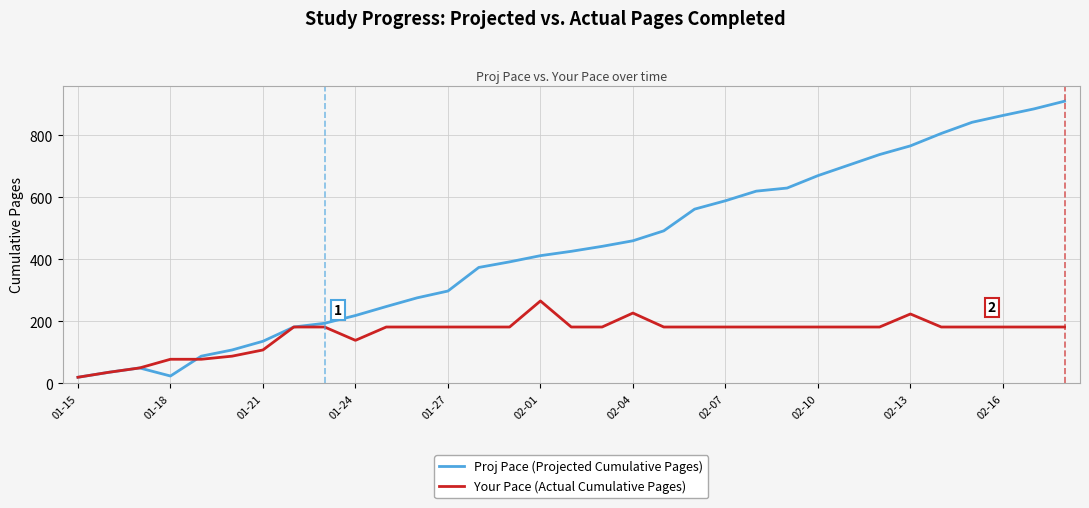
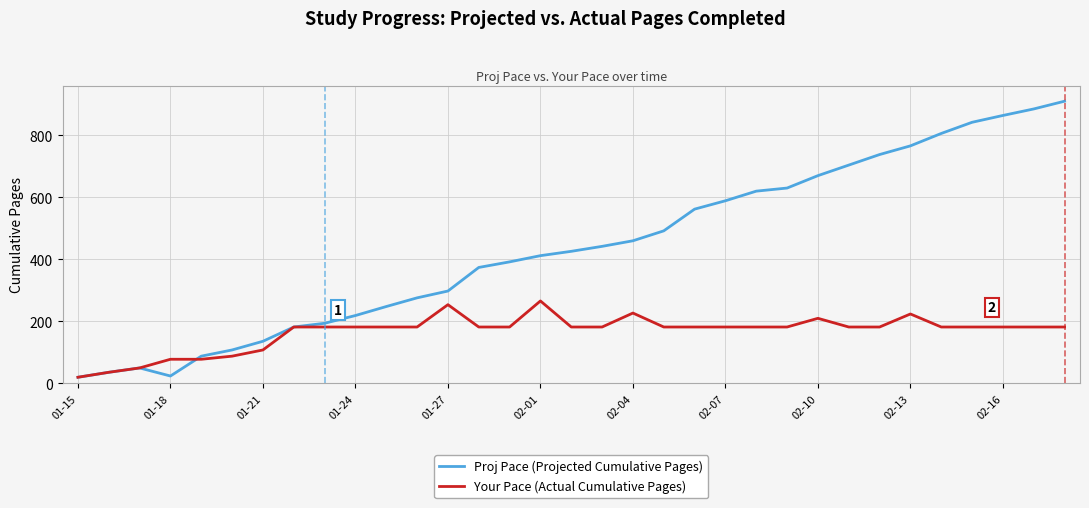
  {
    "Proj Pace (Projected Cumulative Pages)": {
      "01-18": 20,
      "01-21": 140,
      "01-24": 220,
      "01-27": 300,
      "02-01": 410,
      "02-04": 460,
      "02-07": 590,
      "02-10": 670,
      "02-13": 770,
      "02-16": 860
    },
    "Your Pace (Actual Cumulative Pages)": {
      "01-18": 80,
      "01-21": 110,
-     "01-24": 140,
-     "01-27": 180,
+     "01-24": 180,
+     "01-27": 250,
      "02-01": 270,
      "02-04": 230,
      "02-07": 180,
-     "02-10": 180,
+     "02-10": 210,
      "02-13": 220
    }
  }
